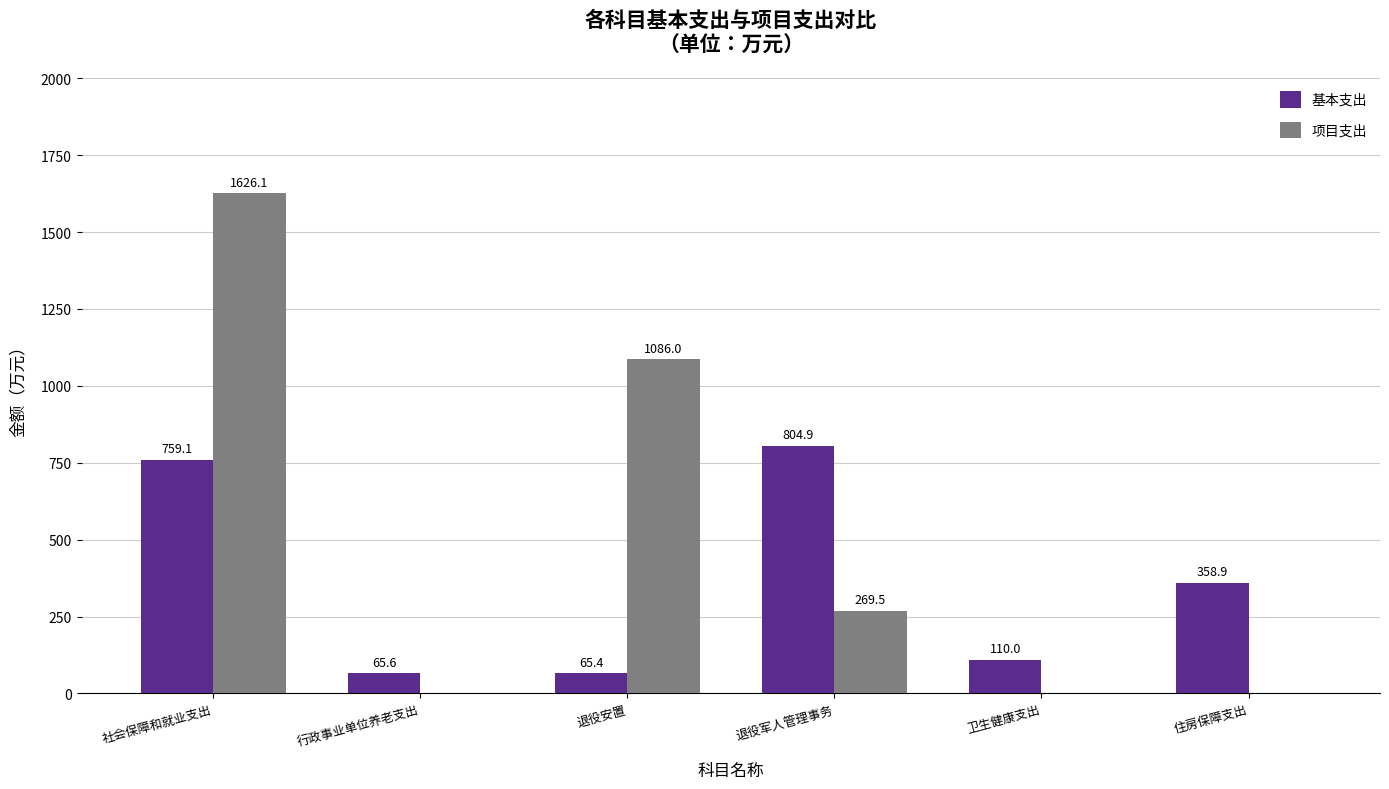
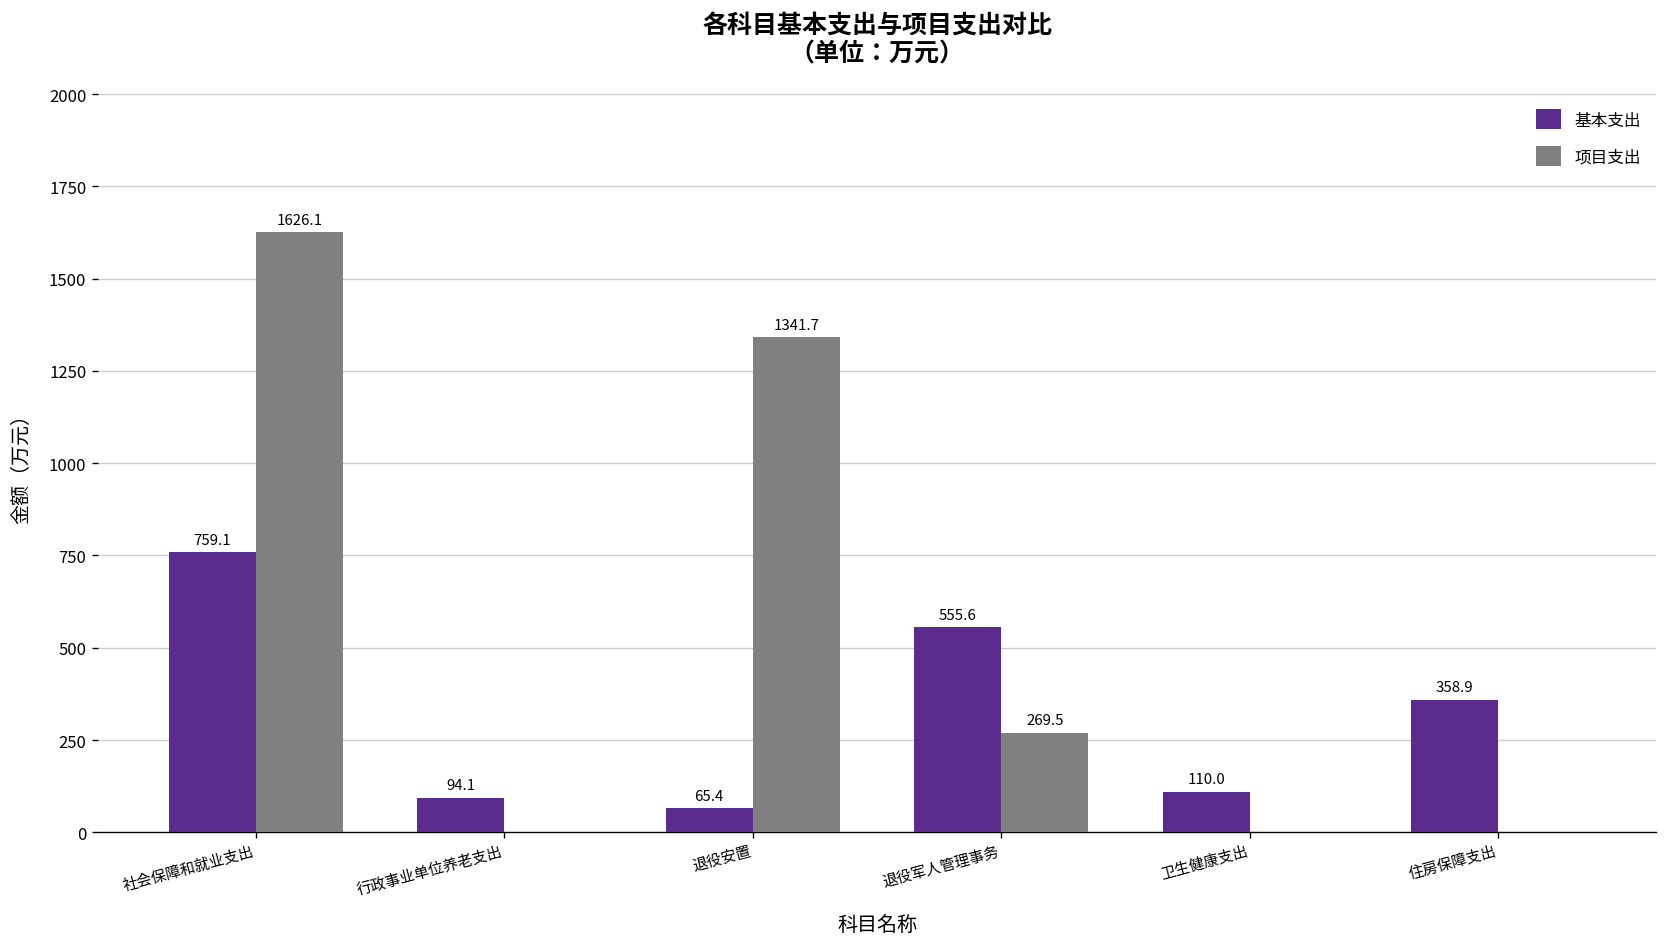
  {
    "基本支出": {
      "社会保障和就业支出": 759.1,
-     "行政事业单位养老支出": 65.6,
+     "行政事业单位养老支出": 94.1,
      "退役安置": 65.4,
-     "退役军人管理事务": 804.9,
+     "退役军人管理事务": 555.6,
      "卫生健康支出": 110.0,
      "住房保障支出": 358.9
    },
    "项目支出": {
      "社会保障和就业支出": 1626.1,
-     "退役安置": 1086.0,
+     "退役安置": 1341.7,
      "退役军人管理事务": 269.5
    }
  }
